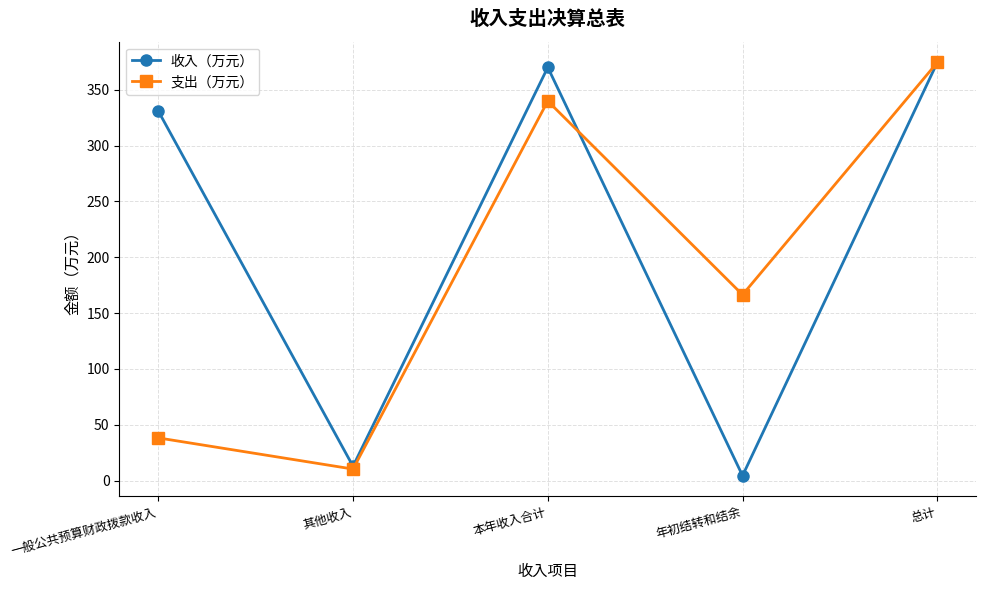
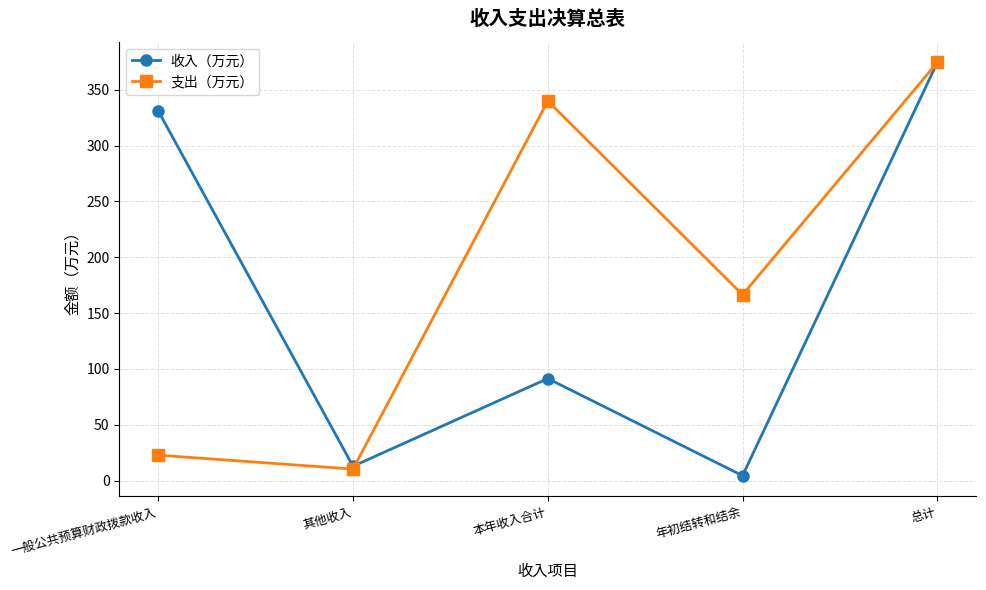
  {
    "收入（万元）": {
      "一般公共预算财政拨款收入": 331,
      "其他收入": 13,
-     "本年收入合计": 370,
+     "本年收入合计": 91,
      "年初结转和结余": 4
    },
    "支出（万元）": {
-     "一般公共预算财政拨款收入": 38,
+     "一般公共预算财政拨款收入": 23,
      "其他收入": 10,
      "本年收入合计": 340,
      "年初结转和结余": 166
    }
  }
